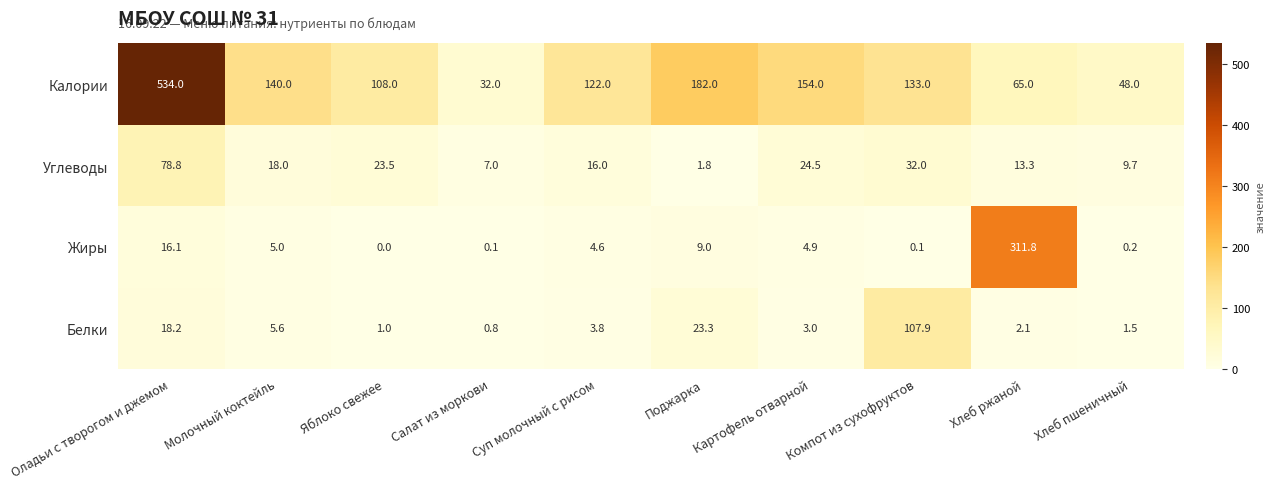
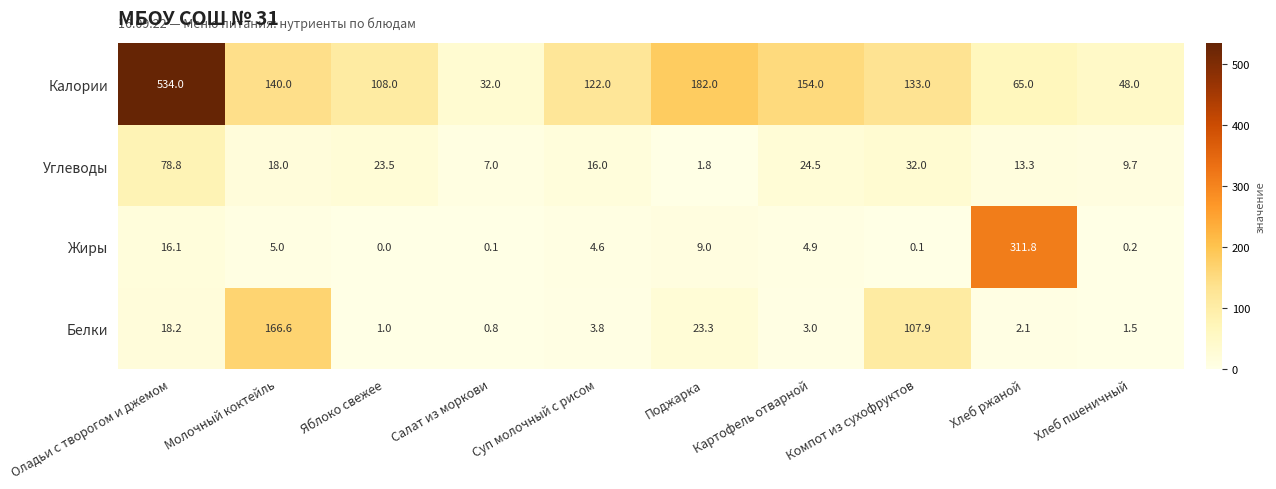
  {
    "Калории": {
      "Оладьи с творогом и джемом": 534.0,
      "Молочный коктейль": 140.0,
      "Яблоко свежее": 108.0,
      "Салат из моркови": 32.0,
      "Суп молочный с рисом": 122.0,
      "Поджарка": 182.0,
      "Картофель отварной": 154.0,
      "Компот из сухофруктов": 133.0,
      "Хлеб ржаной": 65.0,
      "Хлеб пшеничный": 48.0
    },
    "Углеводы": {
      "Оладьи с творогом и джемом": 78.8,
      "Молочный коктейль": 18.0,
      "Яблоко свежее": 23.5,
      "Салат из моркови": 7.0,
      "Суп молочный с рисом": 16.0,
      "Поджарка": 1.8,
      "Картофель отварной": 24.5,
      "Компот из сухофруктов": 32.0,
      "Хлеб ржаной": 13.3,
      "Хлеб пшеничный": 9.7
    },
    "Жиры": {
      "Оладьи с творогом и джемом": 16.1,
      "Молочный коктейль": 5.0,
      "Яблоко свежее": 0.0,
      "Салат из моркови": 0.1,
      "Суп молочный с рисом": 4.6,
      "Поджарка": 9.0,
      "Картофель отварной": 4.9,
      "Компот из сухофруктов": 0.1,
      "Хлеб ржаной": 311.8,
      "Хлеб пшеничный": 0.2
    },
    "Белки": {
      "Оладьи с творогом и джемом": 18.2,
-     "Молочный коктейль": 5.6,
+     "Молочный коктейль": 166.6,
      "Яблоко свежее": 1.0,
      "Салат из моркови": 0.8,
      "Суп молочный с рисом": 3.8,
      "Поджарка": 23.3,
      "Картофель отварной": 3.0,
      "Компот из сухофруктов": 107.9,
      "Хлеб ржаной": 2.1,
      "Хлеб пшеничный": 1.5
    }
  }
